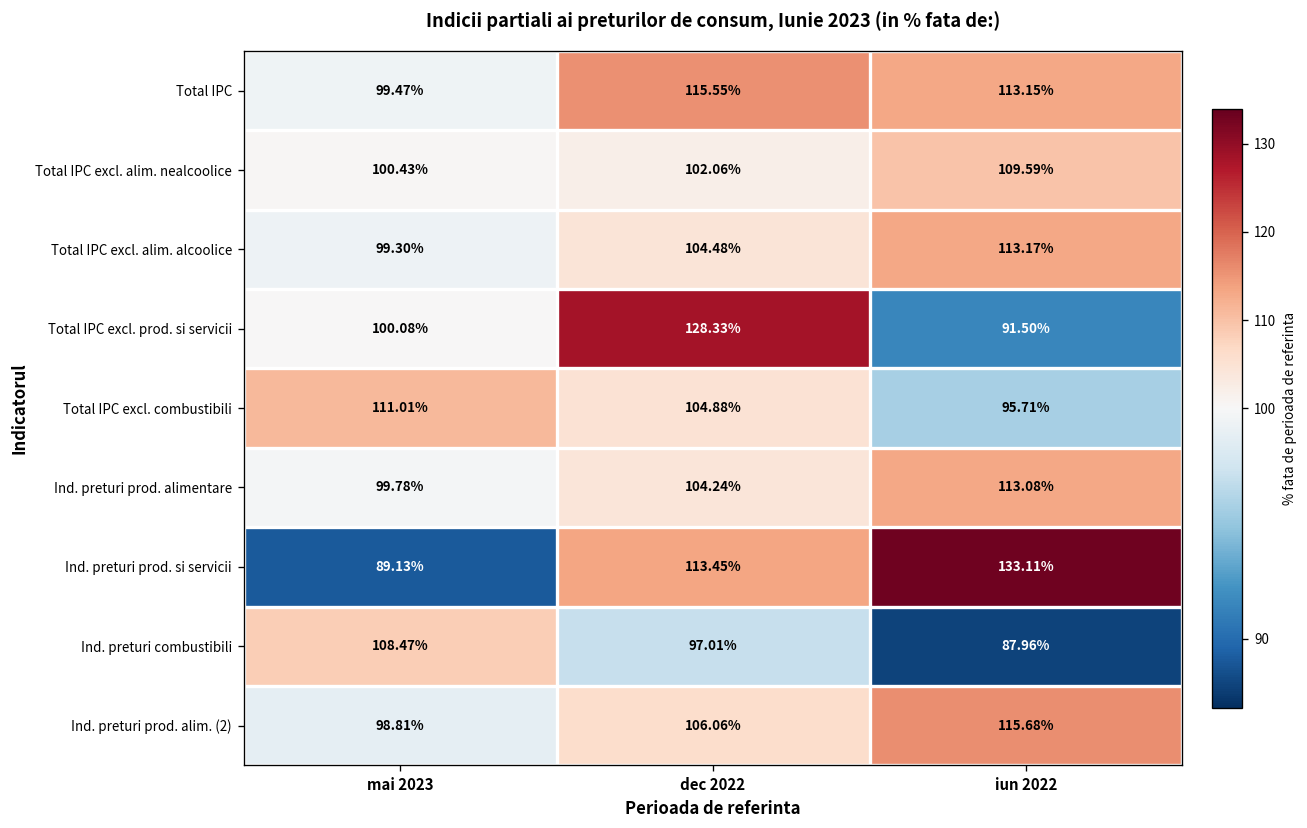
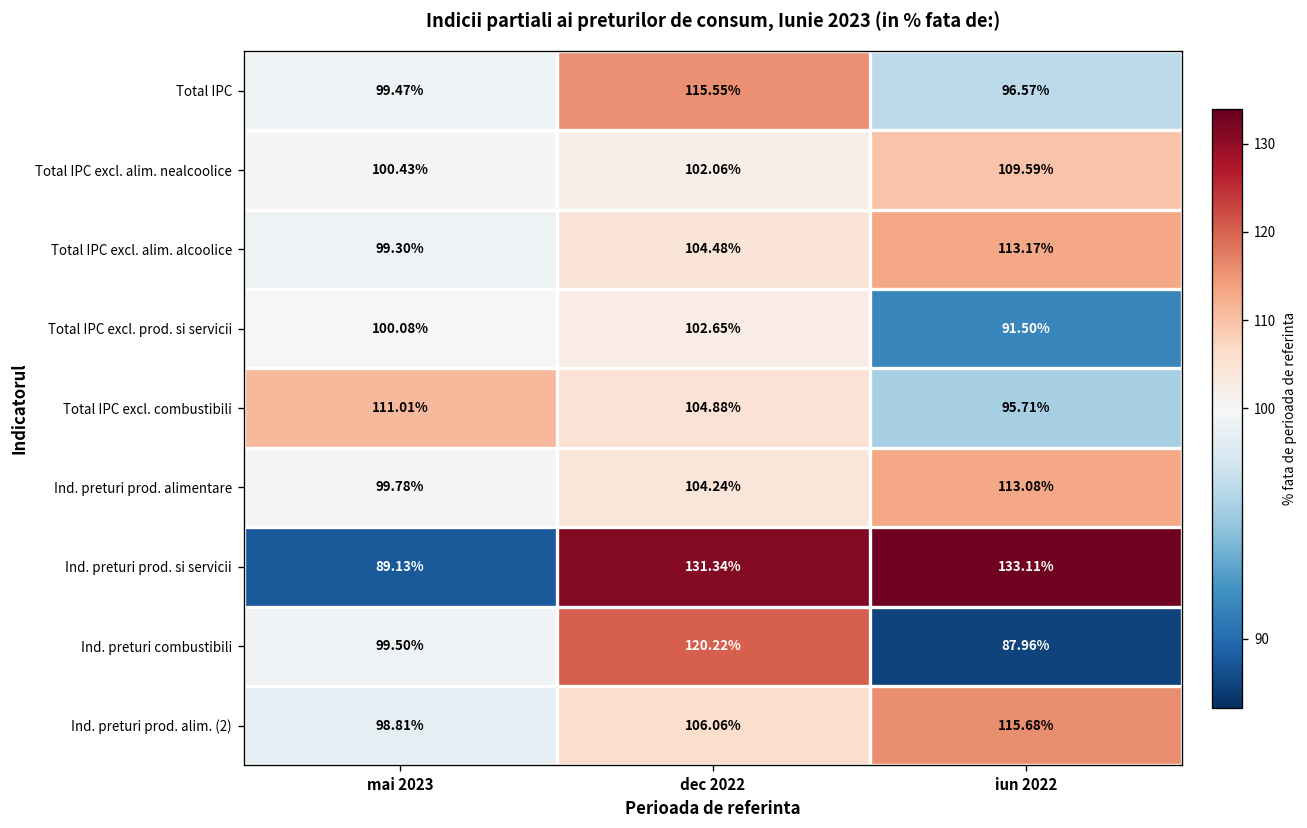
  {
    "Total IPC": {
      "mai 2023": "99.47%",
      "dec 2022": "115.55%",
-     "iun 2022": "113.15%"
+     "iun 2022": "96.57%"
    },
    "Total IPC excl. alim. nealcoolice": {
      "mai 2023": "100.43%",
      "dec 2022": "102.06%",
      "iun 2022": "109.59%"
    },
    "Total IPC excl. alim. alcoolice": {
      "mai 2023": "99.30%",
      "dec 2022": "104.48%",
      "iun 2022": "113.17%"
    },
    "Total IPC excl. prod. si servicii": {
      "mai 2023": "100.08%",
-     "dec 2022": "128.33%",
+     "dec 2022": "102.65%",
      "iun 2022": "91.50%"
    },
    "Total IPC excl. combustibili": {
      "mai 2023": "111.01%",
      "dec 2022": "104.88%",
      "iun 2022": "95.71%"
    },
    "Ind. preturi prod. alimentare": {
      "mai 2023": "99.78%",
      "dec 2022": "104.24%",
      "iun 2022": "113.08%"
    },
    "Ind. preturi prod. si servicii": {
      "mai 2023": "89.13%",
-     "dec 2022": "113.45%",
+     "dec 2022": "131.34%",
      "iun 2022": "133.11%"
    },
    "Ind. preturi combustibili": {
-     "mai 2023": "108.47%",
-     "dec 2022": "97.01%",
+     "mai 2023": "99.50%",
+     "dec 2022": "120.22%",
      "iun 2022": "87.96%"
    },
    "Ind. preturi prod. alim. (2)": {
      "mai 2023": "98.81%",
      "dec 2022": "106.06%",
      "iun 2022": "115.68%"
    }
  }
